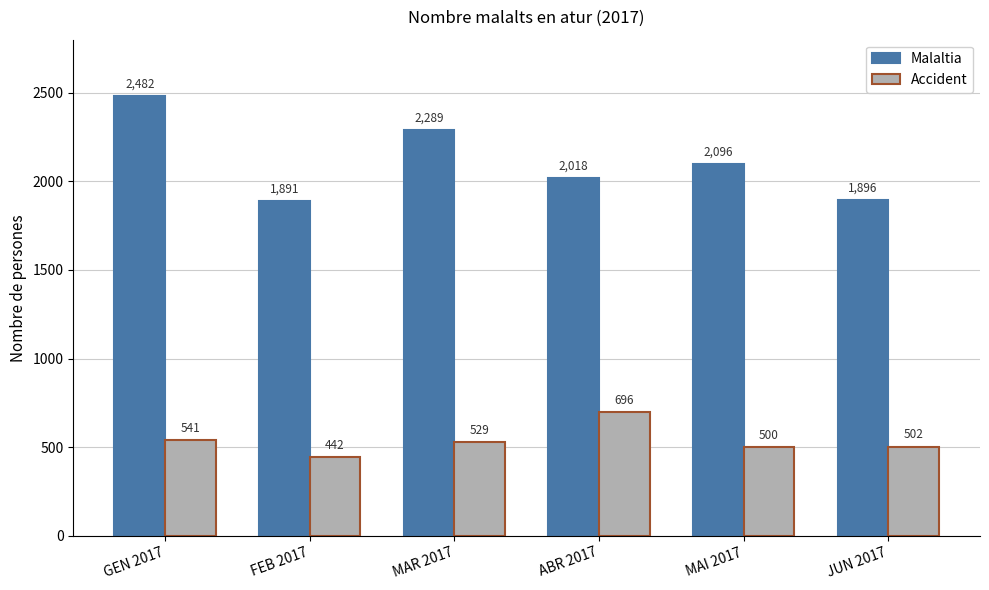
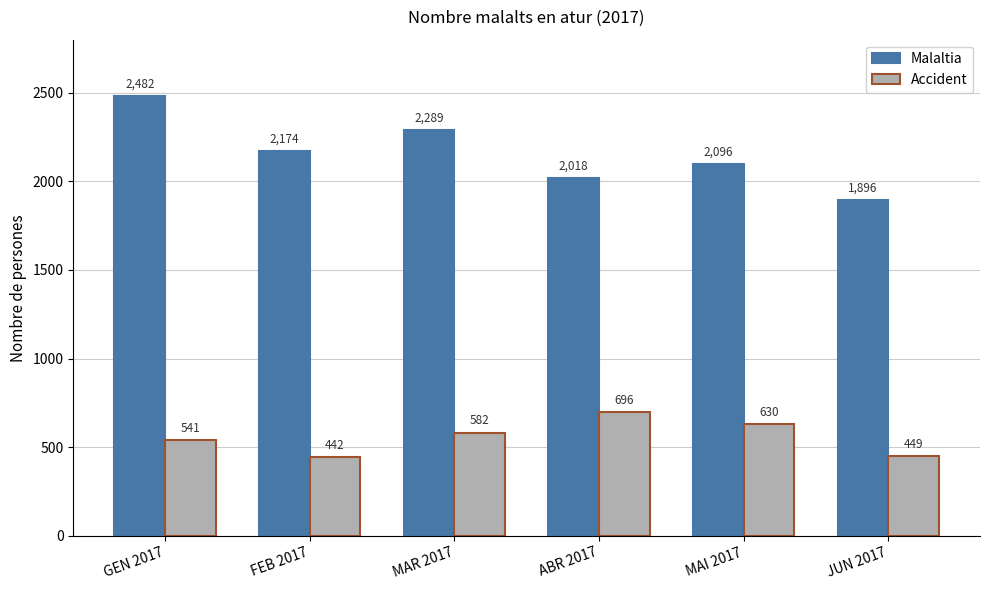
  {
    "Malaltia": {
      "GEN 2017": "2,482",
-     "FEB 2017": "1,891",
+     "FEB 2017": "2,174",
      "MAR 2017": "2,289",
      "ABR 2017": "2,018",
      "MAI 2017": "2,096",
      "JUN 2017": "1,896"
    },
    "Accident": {
      "GEN 2017": "541",
      "FEB 2017": "442",
-     "MAR 2017": "529",
+     "MAR 2017": "582",
      "ABR 2017": "696",
-     "MAI 2017": "500",
-     "JUN 2017": "502"
+     "MAI 2017": "630",
+     "JUN 2017": "449"
    }
  }
